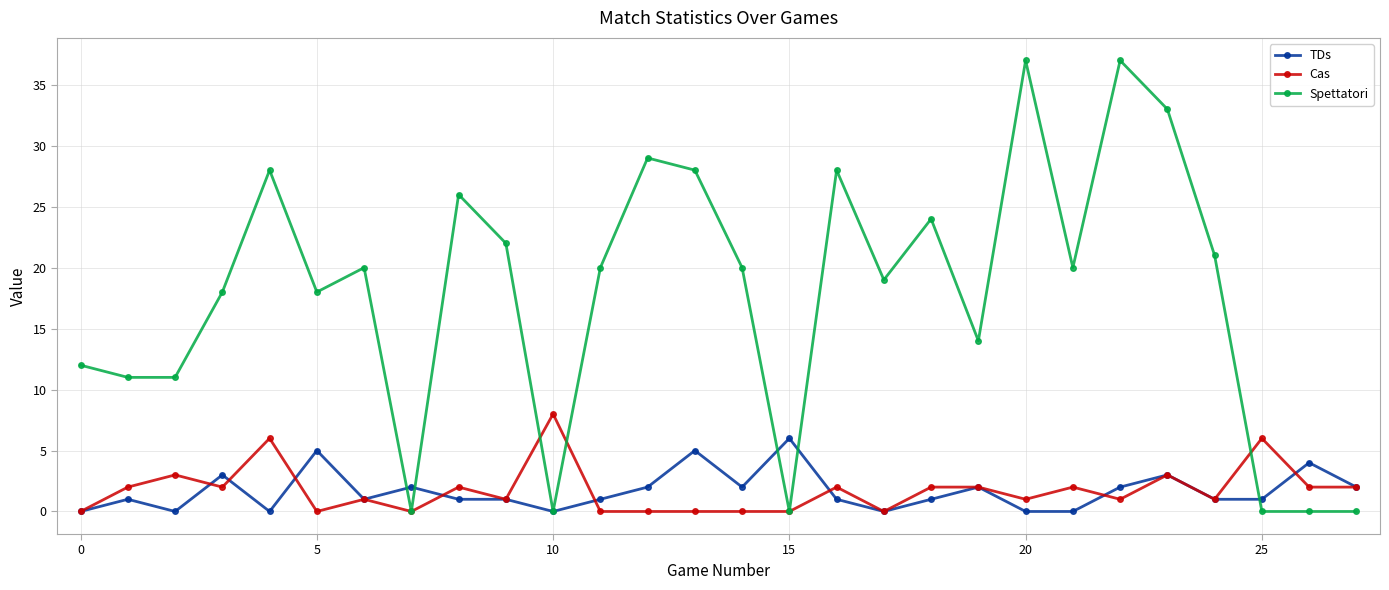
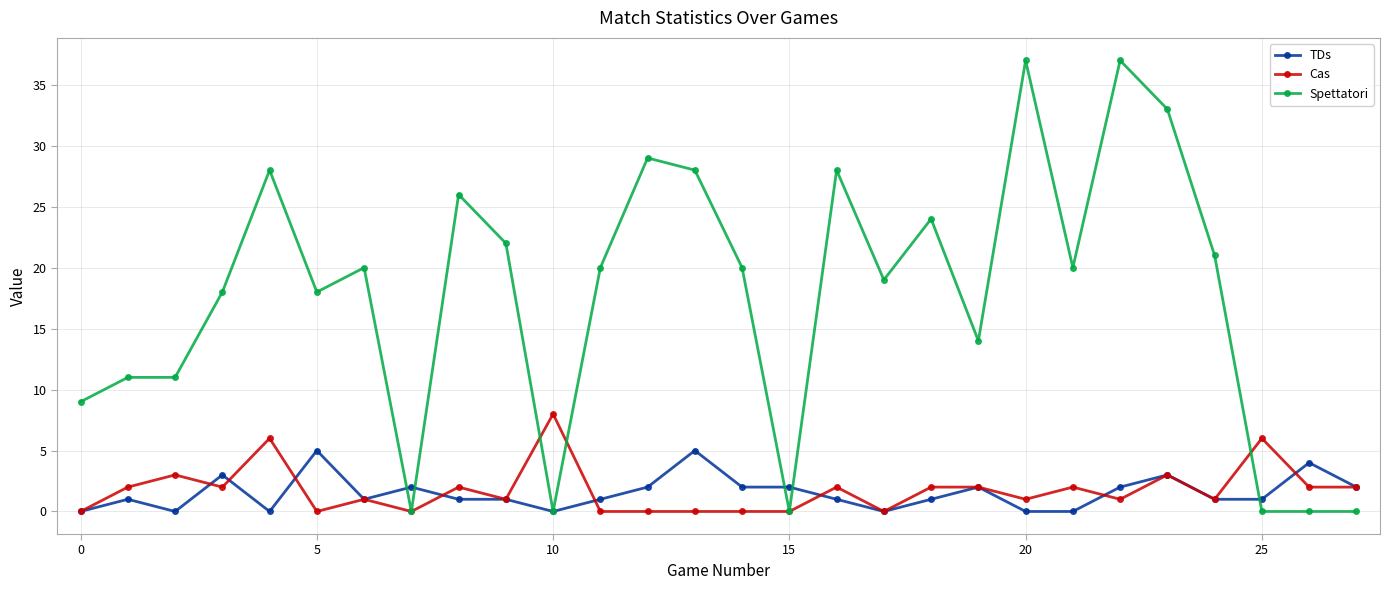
  {
    "TDs": {
      "5": 5,
-     "15": 6,
+     "15": 2,
      "20": 0,
      "25": 1
    },
    "Cas": {
      "5": 0,
      "10": 8,
      "20": 1,
      "25": 6
    },
    "Spettatori": {
-     "0": 12,
+     "0": 9,
      "5": 18,
      "20": 37,
      "25": 0
    }
  }
